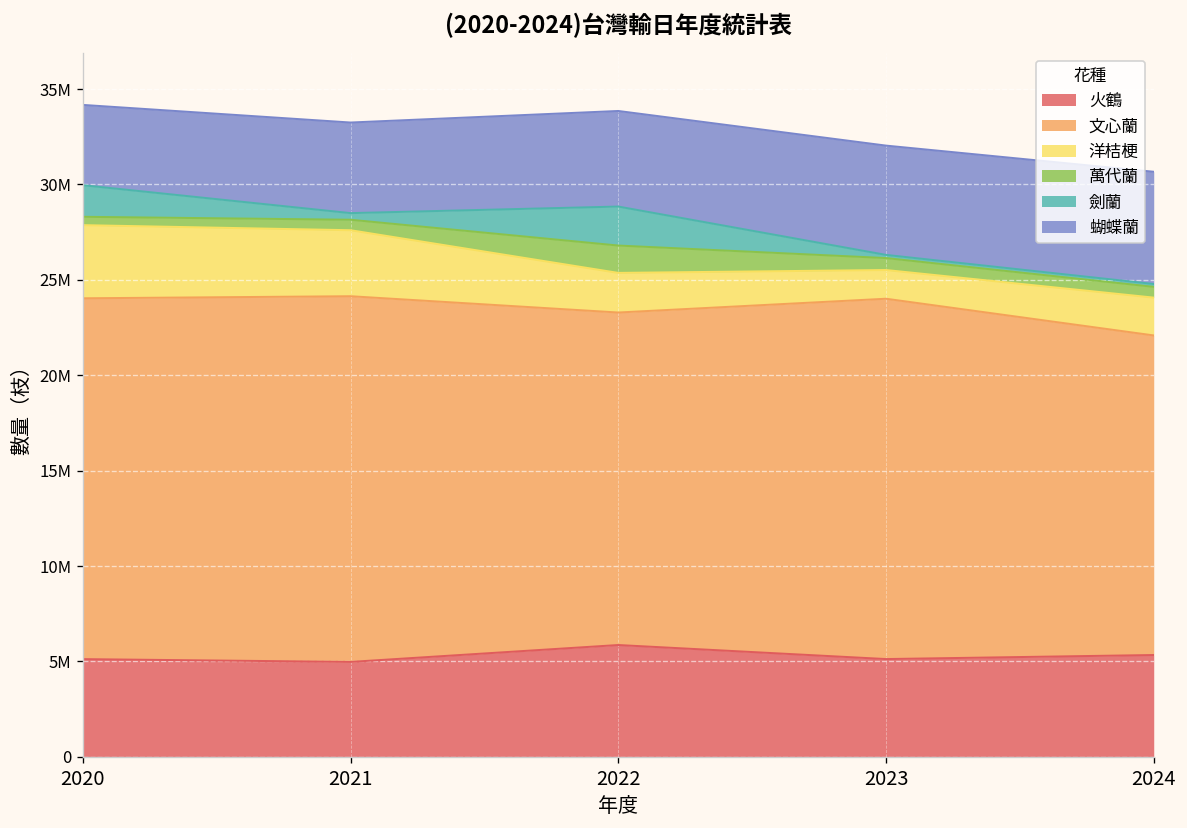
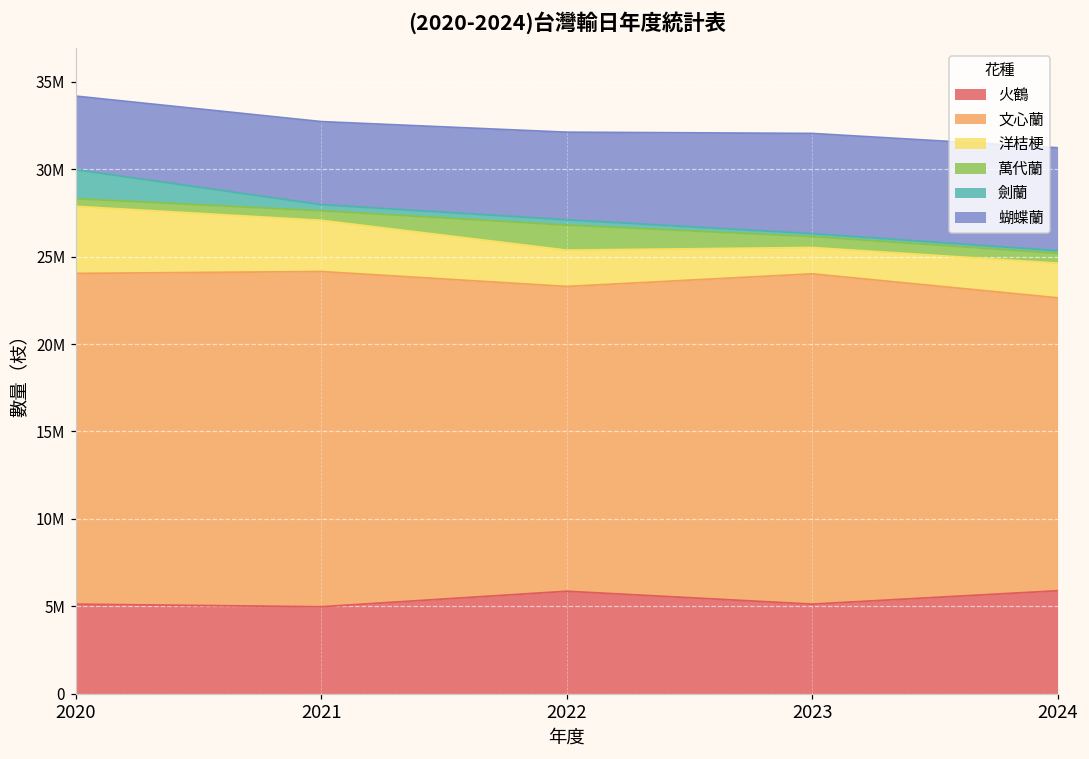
  {
    "火鶴": {
      "2020": 5100000,
      "2021": 5000000,
      "2022": 5900000,
      "2023": 5100000,
-     "2024": 5300000
+     "2024": 5900000
    },
    "文心蘭": {
      "2020": 18900000,
      "2021": 19200000,
      "2022": 17400000,
      "2023": 18900000,
      "2024": 16800000
    },
    "洋桔梗": {
      "2020": 3800000,
-     "2021": 3500000,
+     "2021": 2900000,
      "2022": 2100000,
      "2023": 1500000,
      "2024": 2000000
    },
    "萬代蘭": {
      "2020": 400000,
      "2021": 500000,
      "2022": 1400000,
      "2023": 600000
    },
    "劍蘭": {
      "2020": 1700000,
      "2021": 300000,
-     "2022": 2000000,
+     "2022": 300000,
      "2023": 200000
    },
    "蝴蝶蘭": {
      "2020": 4200000,
      "2021": 4700000,
      "2022": 5000000,
      "2023": 5700000,
      "2024": 5900000
    }
  }
